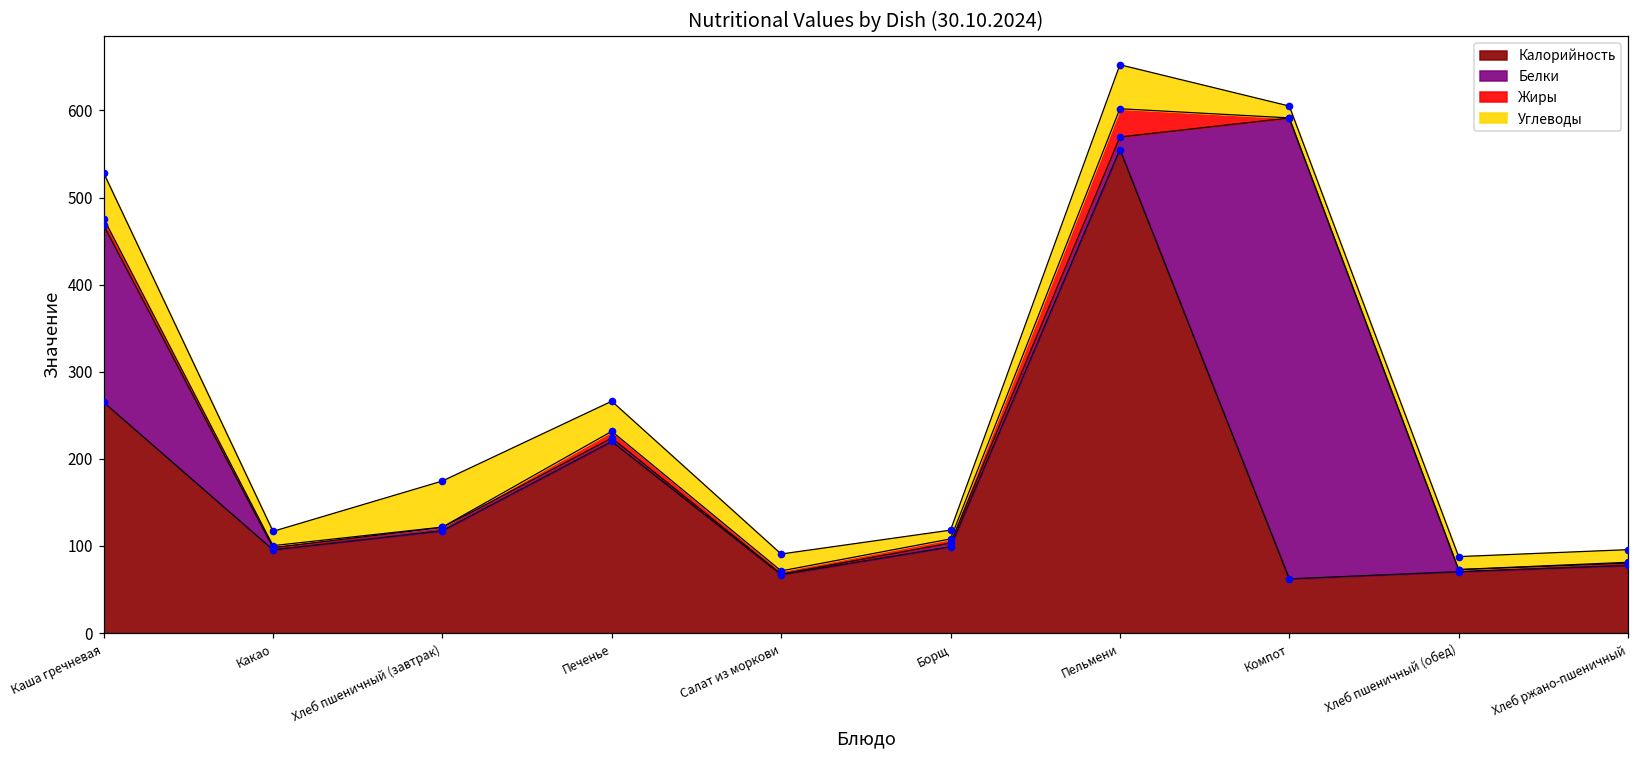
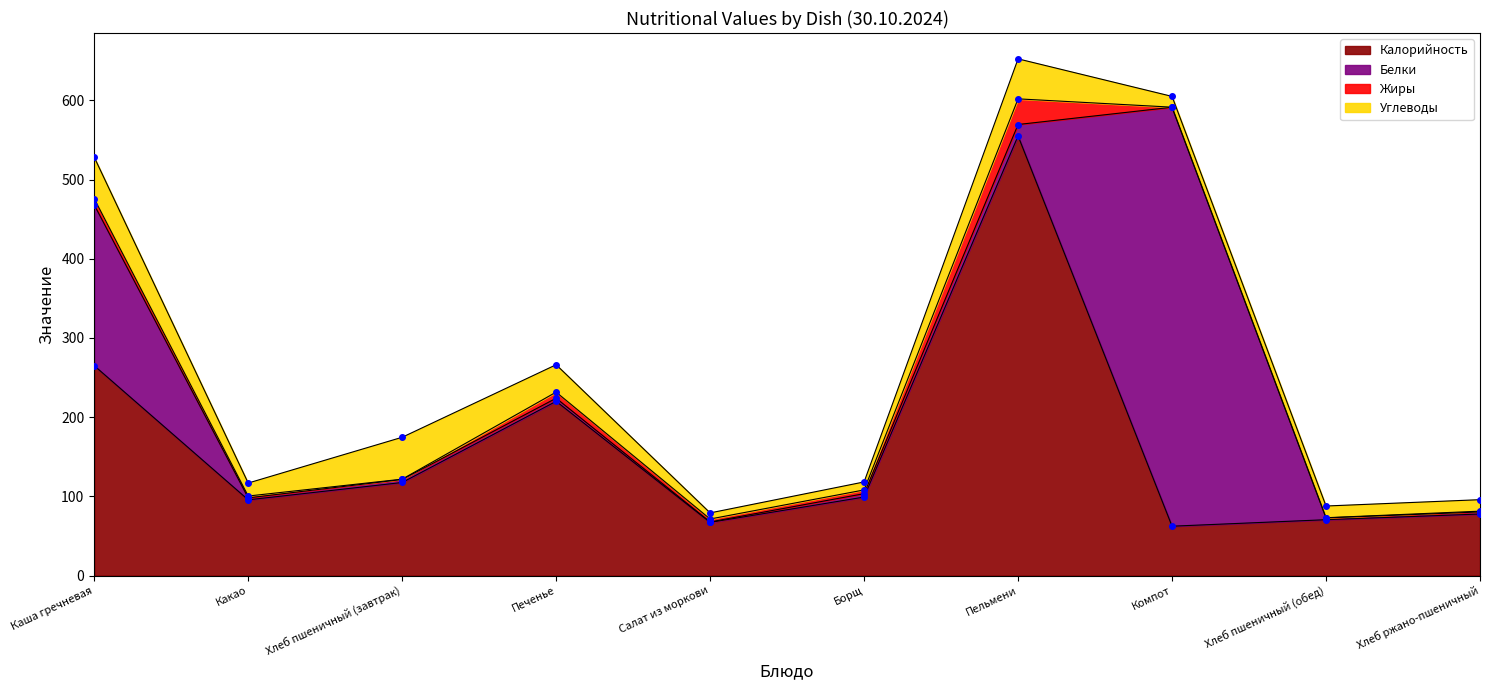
  {
    "Калорийность": {
      "Каша гречневая": 270,
      "Хлеб пшеничный (завтрак)": 120,
      "Печенье": 220,
      "Борщ": 100,
      "Пельмени": 560,
      "Компот": 60
    },
    "Белки": {
      "Каша гречневая": 200,
      "Печенье": 0,
      "Борщ": 0,
      "Пельмени": 10
    },
    "Жиры": {
      "Каша гречневая": 10,
      "Печенье": 10,
      "Салат из моркови": 0,
      "Борщ": 0,
      "Пельмени": 30
    },
    "Углеводы": {
      "Каша гречневая": 50,
      "Какао": 20,
      "Хлеб пшеничный (завтрак)": 50,
      "Печенье": 30,
-     "Салат из моркови": 20,
+     "Салат из моркови": 10,
      "Борщ": 10,
      "Пельмени": 50,
      "Компот": 10,
      "Хлеб пшеничный (обед)": 10,
      "Хлеб ржано-пшеничный": 10
    }
  }
